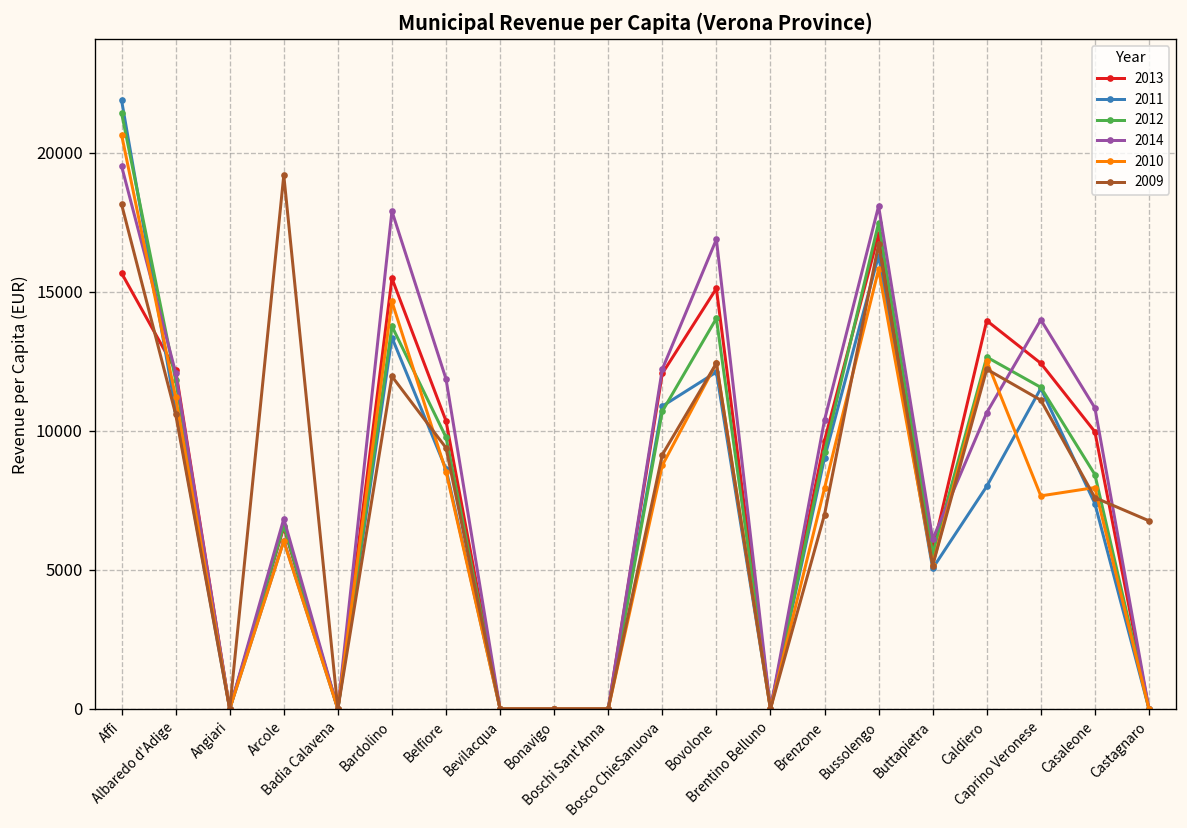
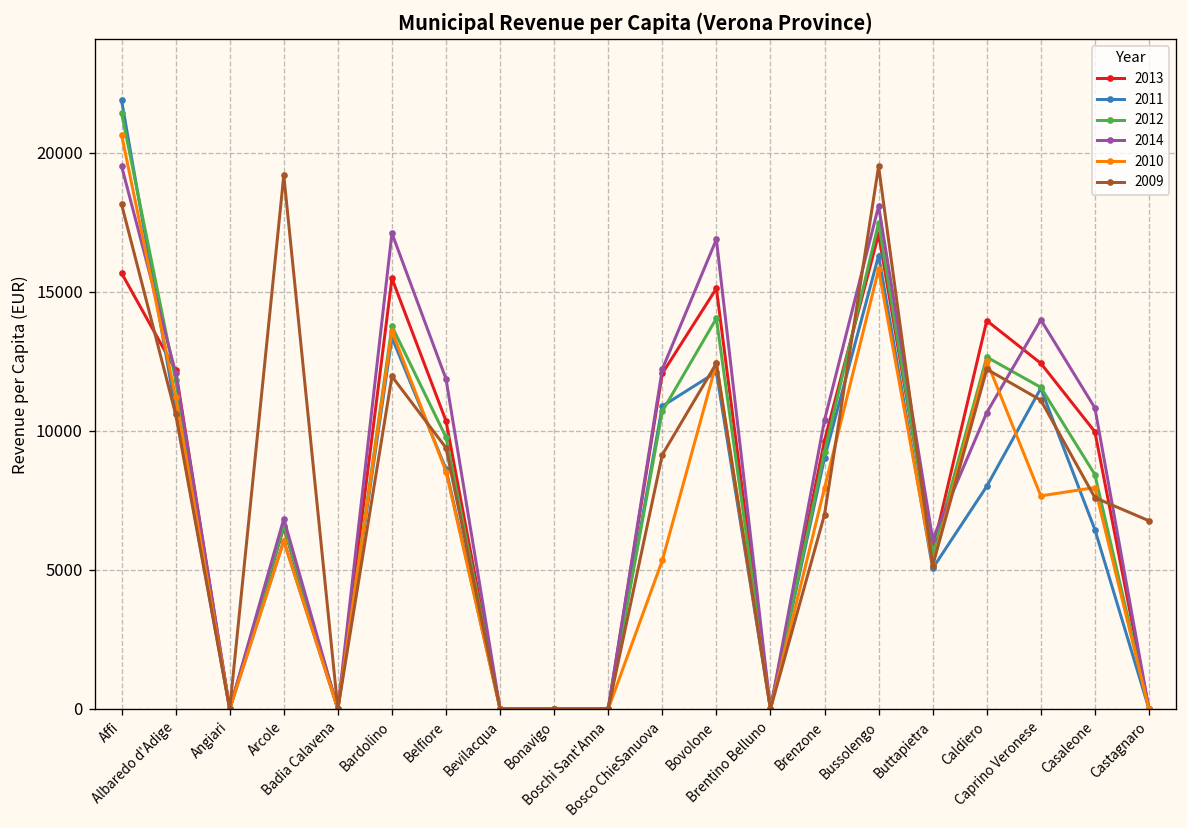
  {
    "2013": {
      "Affi": 15700,
      "Bardolino": 15500,
      "Belfiore": 10400,
      "Bosco ChieSanuova": 12100,
      "Bovolone": 15100,
      "Brenzone": 9600,
      "Bussolengo": 17100,
      "Buttapietra": 5700,
      "Caldiero": 14000,
      "Caprino Veronese": 12400,
      "Casaleone": 10000
    },
    "2011": {
      "Affi": 21900,
      "Albaredo d'Adige": 10700,
      "Bardolino": 13400,
      "Bosco ChieSanuova": 10900,
      "Bovolone": 12100,
      "Brenzone": 9000,
      "Bussolengo": 16300,
      "Caldiero": 8000,
-     "Casaleone": 7400
+     "Casaleone": 6400
    },
    "2012": {
      "Affi": 21400,
      "Albaredo d'Adige": 11800,
      "Bardolino": 13800,
      "Belfiore": 9800,
      "Bosco ChieSanuova": 10700,
      "Bovolone": 14000,
      "Brenzone": 9200,
      "Bussolengo": 17500,
      "Buttapietra": 5600,
      "Caldiero": 12700,
      "Casaleone": 8400
    },
    "2014": {
      "Affi": 19500,
      "Arcole": 6800,
-     "Bardolino": 17900,
+     "Bardolino": 17100,
      "Belfiore": 11900,
      "Bosco ChieSanuova": 12200,
      "Bovolone": 16900,
      "Brenzone": 10400,
      "Bussolengo": 18100,
      "Buttapietra": 6100,
      "Caldiero": 10700,
      "Caprino Veronese": 14000,
      "Casaleone": 10800
    },
    "2010": {
      "Affi": 20600,
      "Albaredo d'Adige": 11200,
-     "Bardolino": 14600,
-     "Bosco ChieSanuova": 8800,
+     "Bardolino": 13600,
+     "Bosco ChieSanuova": 5300,
      "Brenzone": 7900,
      "Bussolengo": 15800,
      "Caldiero": 12500,
      "Caprino Veronese": 7700,
      "Casaleone": 8000
    },
    "2009": {
      "Affi": 18100,
      "Albaredo d'Adige": 10600,
      "Arcole": 19200,
      "Bardolino": 12000,
      "Belfiore": 9400,
      "Bosco ChieSanuova": 9100,
      "Brenzone": 7000,
-     "Bussolengo": 16700,
+     "Bussolengo": 19500,
      "Caldiero": 12200,
      "Caprino Veronese": 11100,
      "Casaleone": 7600,
      "Castagnaro": 6800
    }
  }
